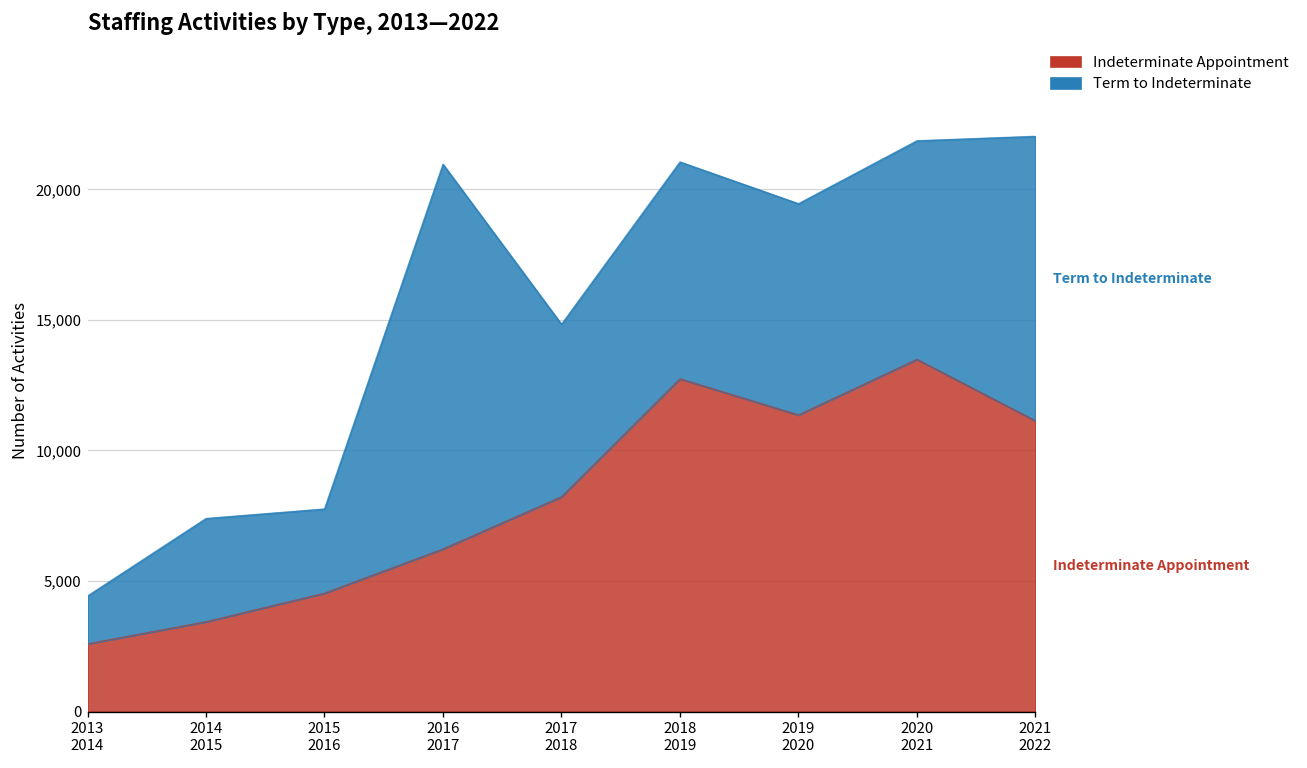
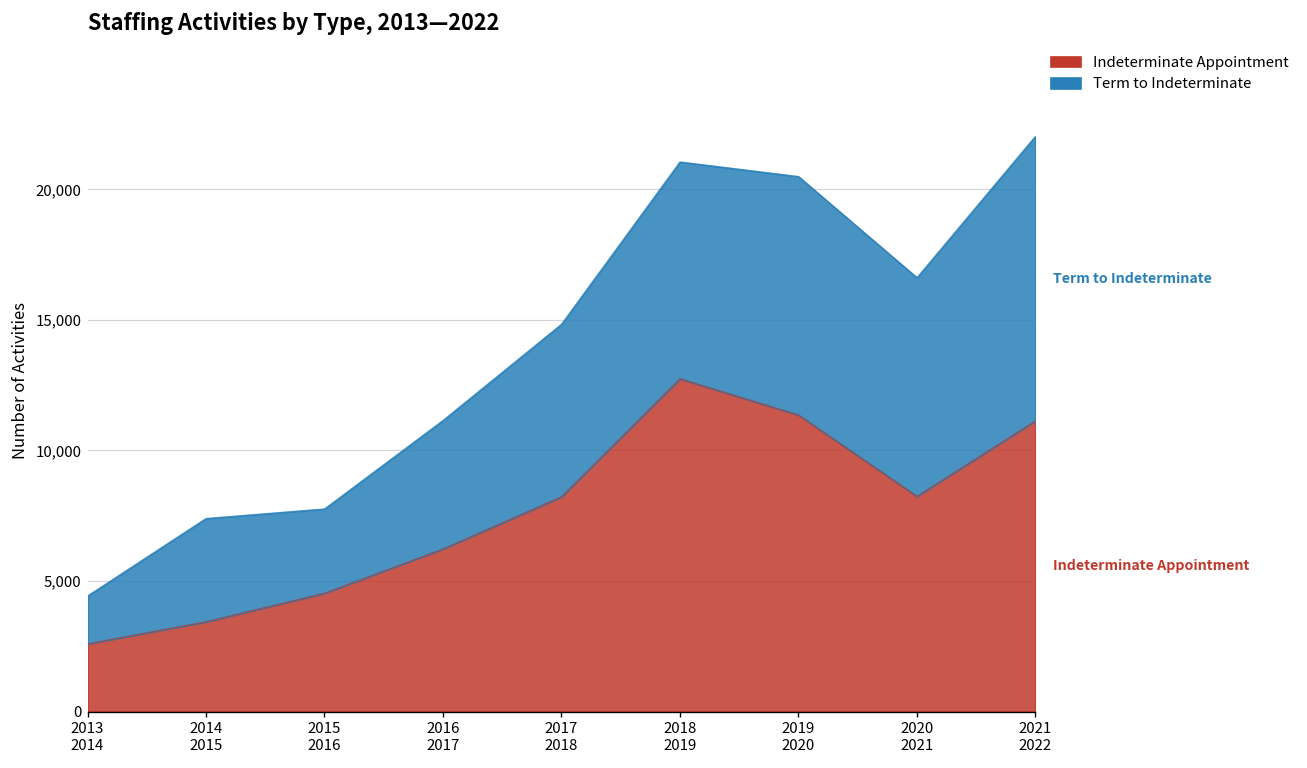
  {
    "Indeterminate Appointment": {
      "2013 2014": "2,600",
      "2014 2015": "3,400",
      "2015 2016": "4,500",
      "2016 2017": "6,200",
      "2017 2018": "8,200",
      "2018 2019": "12,700",
      "2019 2020": "11,400",
-     "2020 2021": "13,500",
+     "2020 2021": "8,200",
      "2021 2022": "11,100"
    },
    "Term to Indeterminate": {
      "2013 2014": "1,800",
      "2014 2015": "4,000",
      "2015 2016": "3,200",
-     "2016 2017": "14,700",
+     "2016 2017": "4,900",
      "2017 2018": "6,600",
      "2018 2019": "8,300",
-     "2019 2020": "8,100",
+     "2019 2020": "9,100",
      "2020 2021": "8,400",
      "2021 2022": "10,900"
    }
  }
